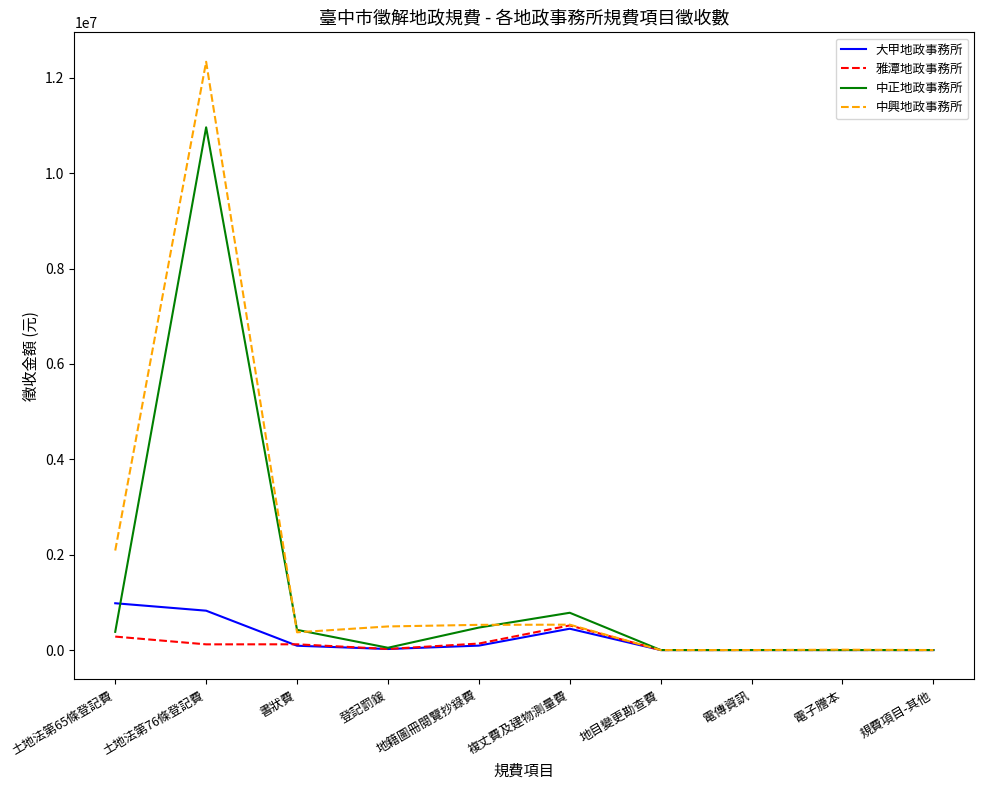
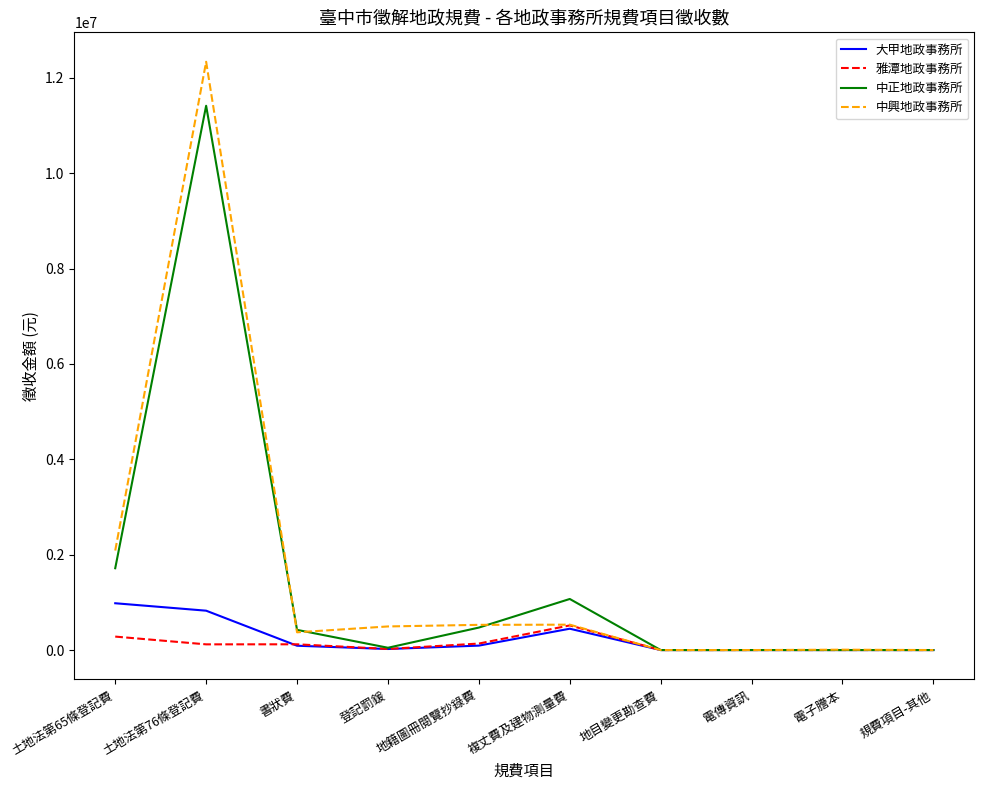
  {
    "大甲地政事務所": {
      "土地法第65條登記費": 1000000,
      "土地法第76條登記費": 800000,
      "複丈費及建物測量費": 400000
    },
    "雅潭地政事務所": {
      "土地法第65條登記費": 300000,
      "土地法第76條登記費": 100000
    },
    "中正地政事務所": {
-     "土地法第65條登記費": 400000,
-     "土地法第76條登記費": 11000000,
+     "土地法第65條登記費": 1700000,
+     "土地法第76條登記費": 11400000,
      "地籍圖冊閱覽抄錄費": 500000,
-     "複丈費及建物測量費": 800000
+     "複丈費及建物測量費": 1100000
    },
    "中興地政事務所": {
      "土地法第65條登記費": 2100000,
      "土地法第76條登記費": 12300000,
      "登記罰鍰": 500000,
      "地籍圖冊閱覽抄錄費": 500000
    }
  }
